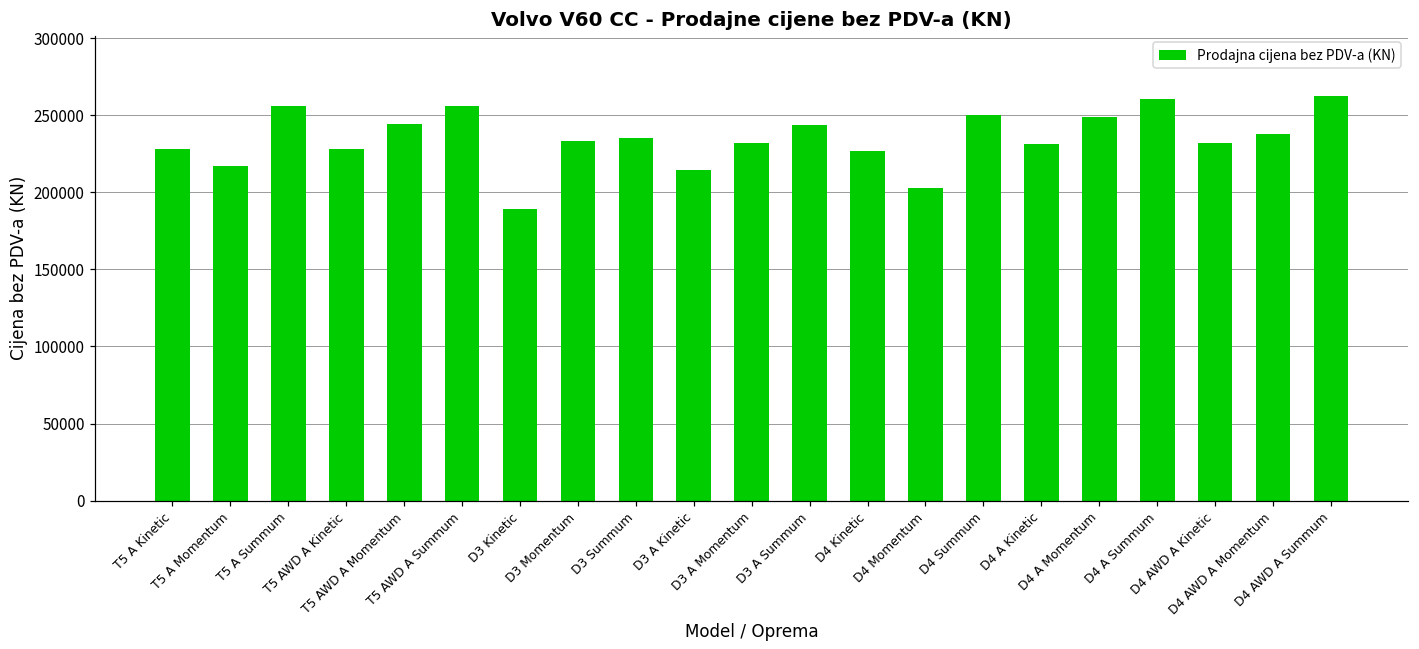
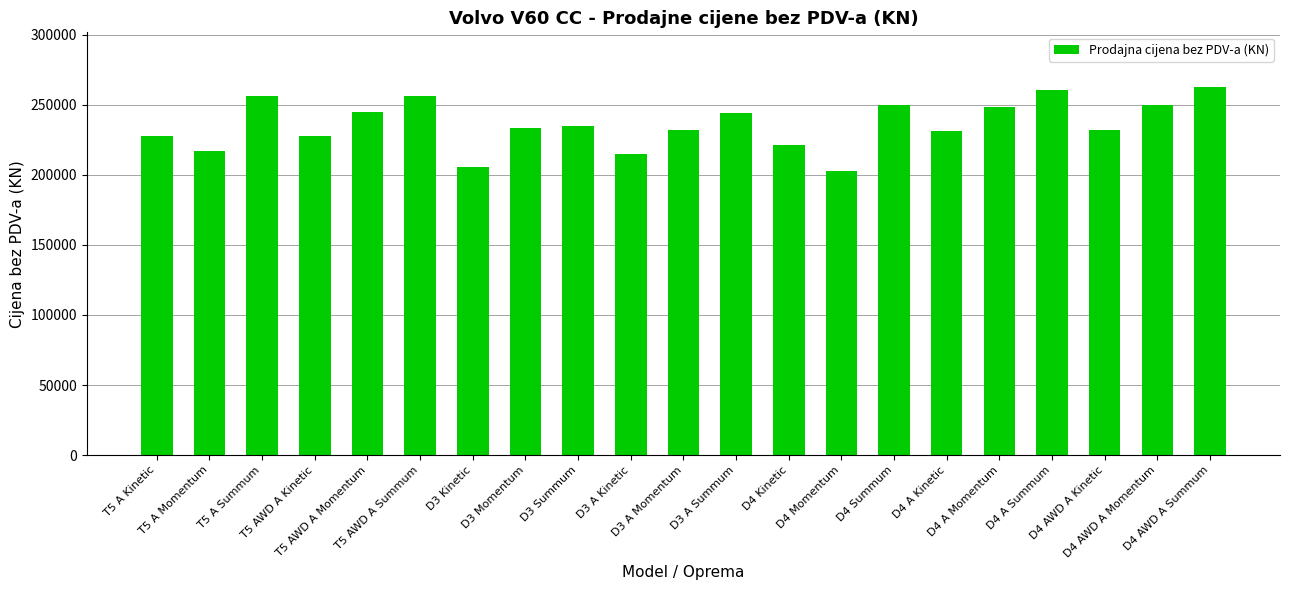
  {
    "T5 A Kinetic": 228000,
    "T5 A Momentum": 217000,
    "T5 A Summum": 256000,
    "T5 AWD A Kinetic": 228000,
    "T5 AWD A Momentum": 245000,
    "T5 AWD A Summum": 256000,
-   "D3 Kinetic": 189000,
+   "D3 Kinetic": 206000,
    "D3 Momentum": 234000,
    "D3 Summum": 235000,
    "D3 A Kinetic": 215000,
    "D3 A Momentum": 232000,
    "D3 A Summum": 244000,
-   "D4 Kinetic": 227000,
+   "D4 Kinetic": 221000,
    "D4 Momentum": 203000,
    "D4 Summum": 250000,
    "D4 A Kinetic": 231000,
    "D4 A Momentum": 249000,
    "D4 A Summum": 260000,
    "D4 AWD A Kinetic": 232000,
-   "D4 AWD A Momentum": 238000,
+   "D4 AWD A Momentum": 250000,
    "D4 AWD A Summum": 262000
  }
